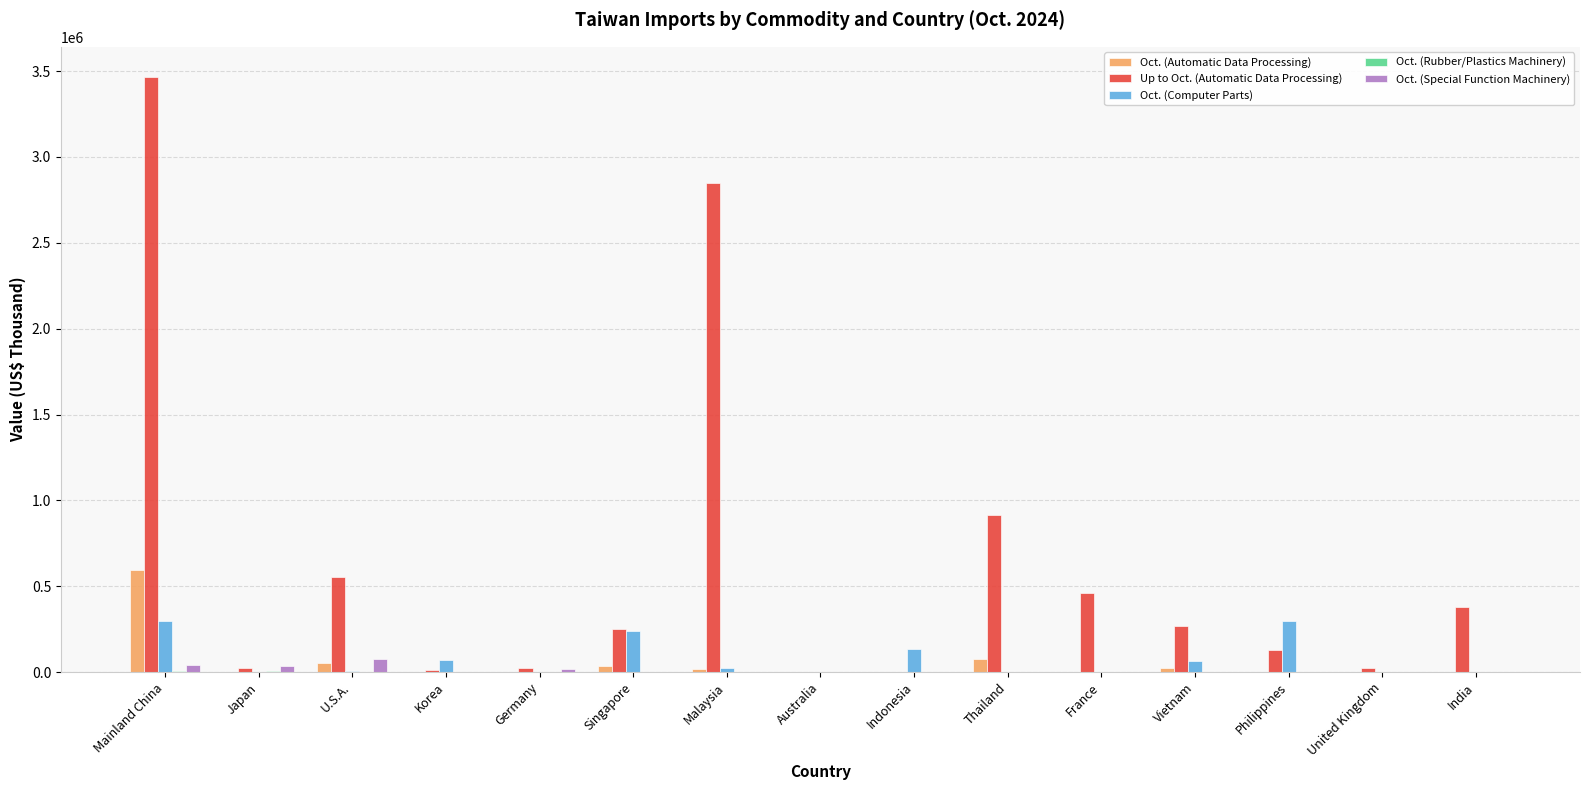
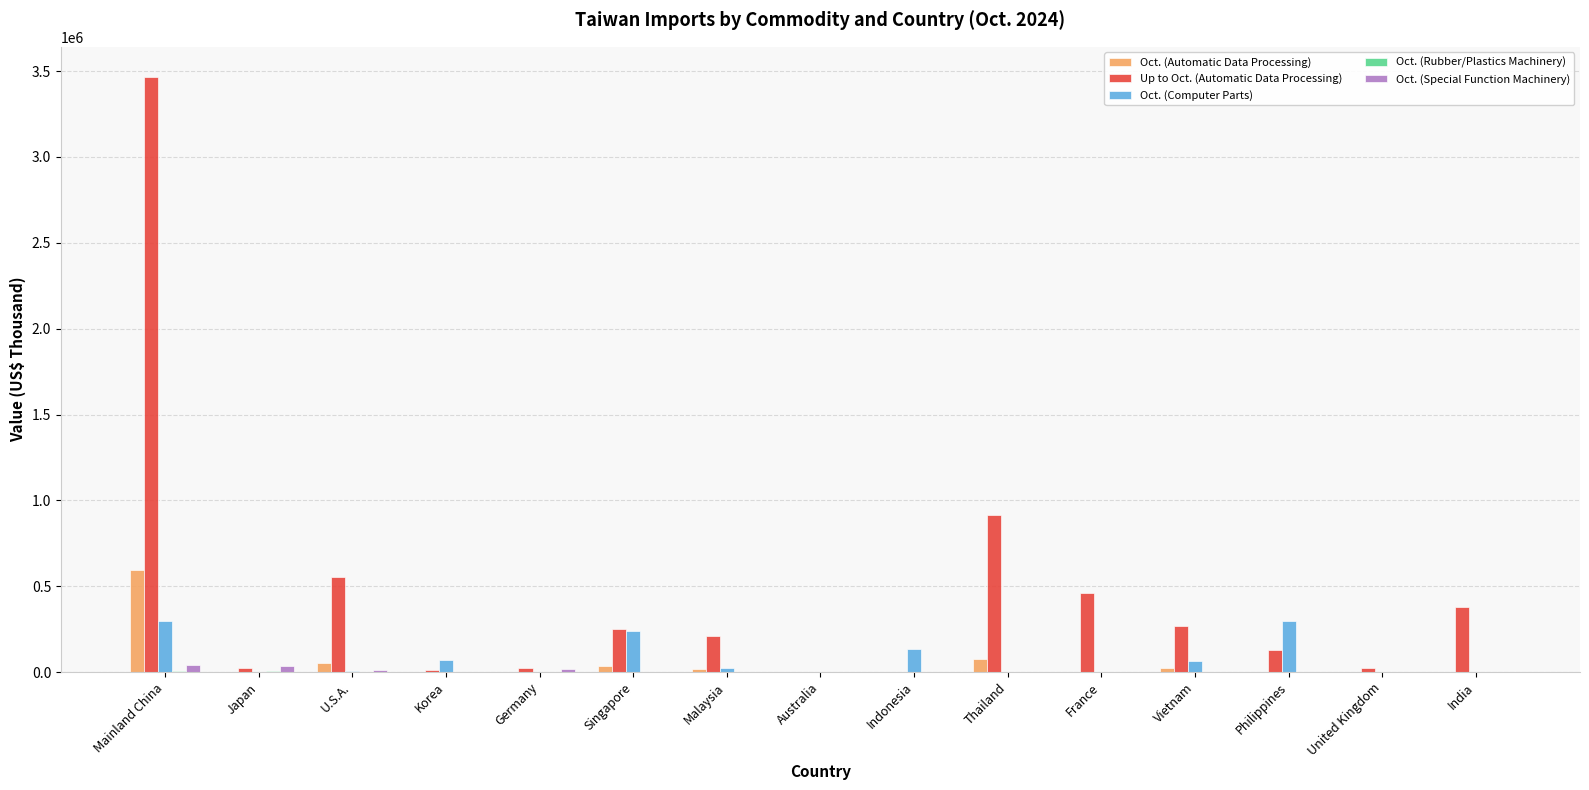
  {
    "Oct. (Automatic Data Processing)": {
      "Mainland China": 590000,
      "U.S.A.": 50000,
      "Singapore": 40000,
      "Malaysia": 20000,
      "Thailand": 70000,
      "Vietnam": 20000
    },
    "Up to Oct. (Automatic Data Processing)": {
      "Mainland China": 3470000,
      "Japan": 30000,
      "U.S.A.": 560000,
      "Germany": 30000,
      "Singapore": 250000,
-     "Malaysia": 2850000,
+     "Malaysia": 210000,
      "Thailand": 920000,
      "France": 460000,
      "Vietnam": 270000,
      "Philippines": 130000,
      "United Kingdom": 20000,
      "India": 380000
    },
    "Oct. (Computer Parts)": {
      "Mainland China": 300000,
      "Korea": 70000,
      "Singapore": 240000,
      "Malaysia": 20000,
      "Indonesia": 130000,
      "Vietnam": 60000,
      "Philippines": 290000
    },
    "Oct. (Rubber/Plastics Machinery)": {
      "Australia": 0,
      "Indonesia": 0,
      "Thailand": 0,
      "Vietnam": 0,
      "Philippines": 0,
      "India": 0
    },
    "Oct. (Special Function Machinery)": {
      "Mainland China": 40000,
      "Japan": 40000,
-     "U.S.A.": 80000,
+     "U.S.A.": 10000,
      "Germany": 20000
    }
  }
